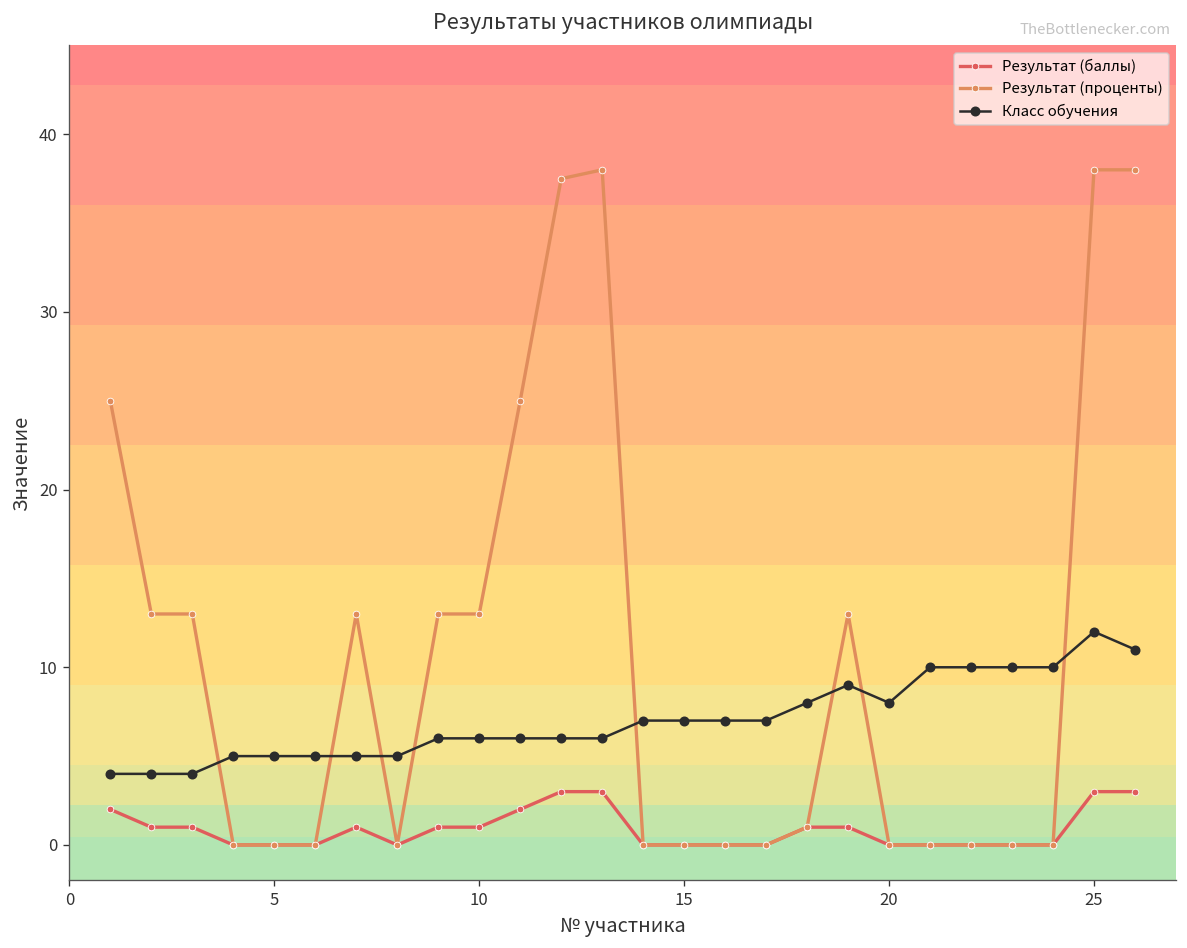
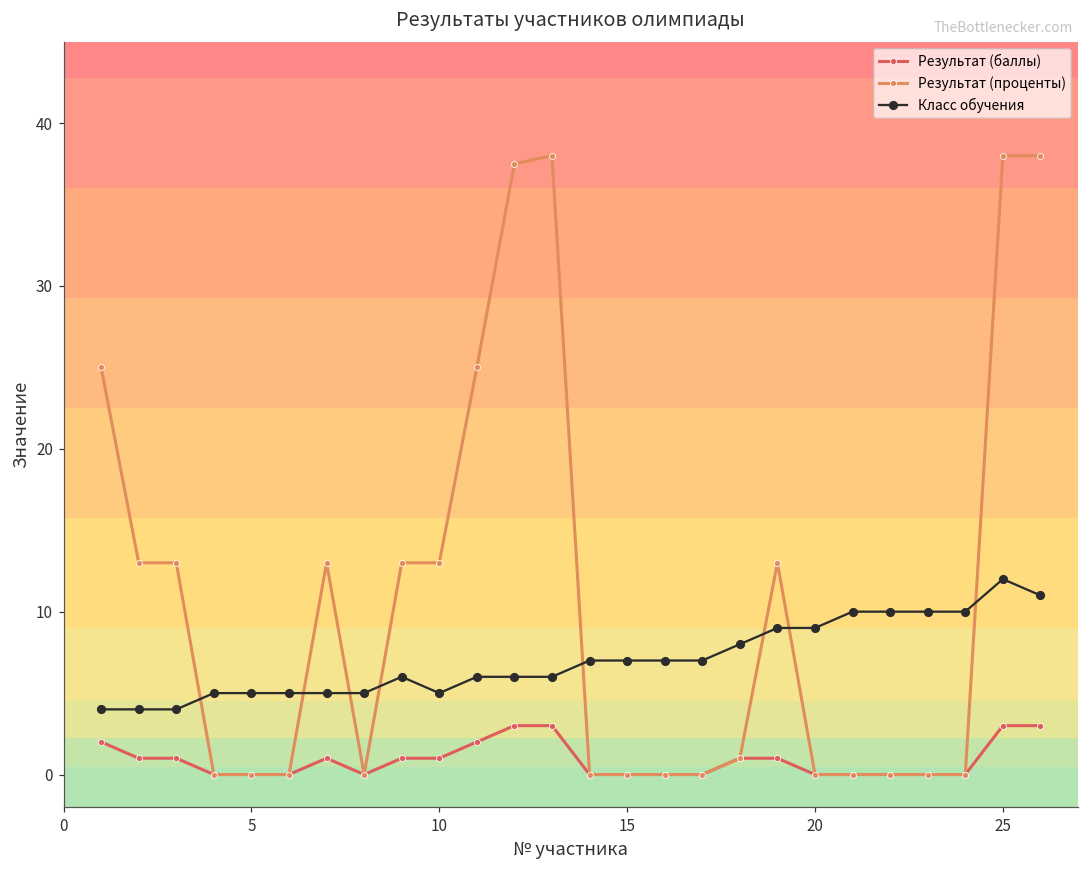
  {
    "Класс обучения": {
      "5": 5,
-     "10": 6,
+     "10": 5,
      "15": 7,
-     "20": 8,
+     "20": 9,
      "25": 12
    }
  }
